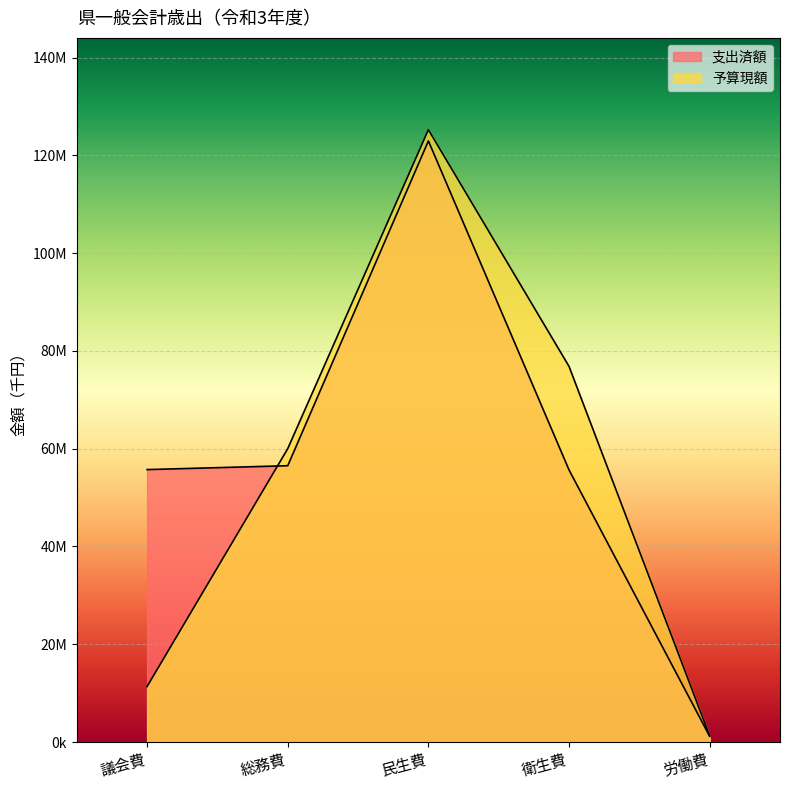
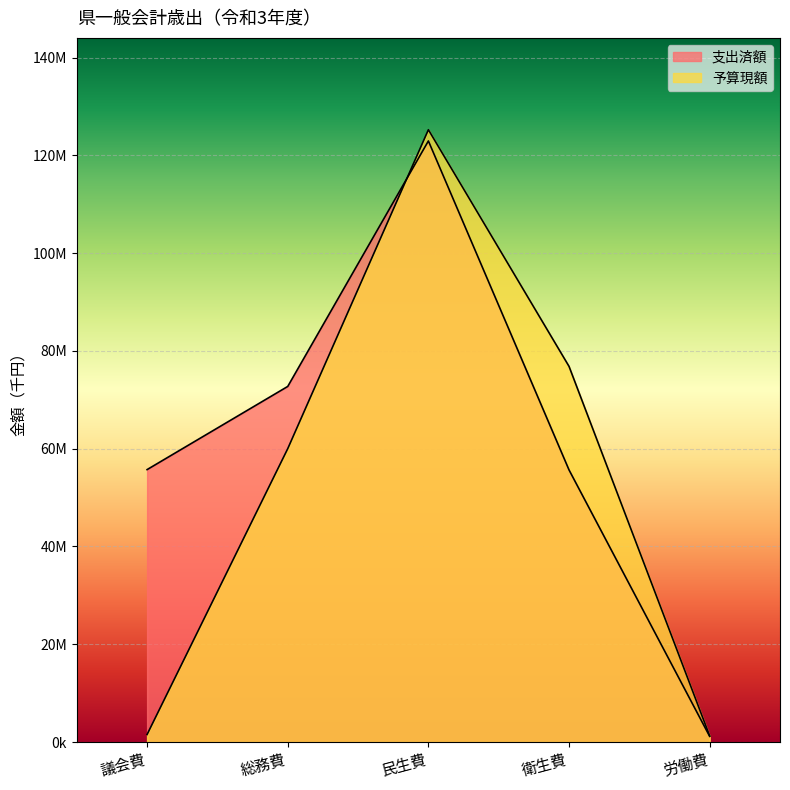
  {
    "支出済額": {
      "議会費": 56000000,
-     "総務費": 57000000,
+     "総務費": 73000000,
      "民生費": 123000000,
      "衛生費": 56000000
    },
    "予算現額": {
-     "議会費": 11000000,
+     "議会費": 2000000,
      "総務費": 60000000,
      "民生費": 125000000,
      "衛生費": 77000000
    }
  }
